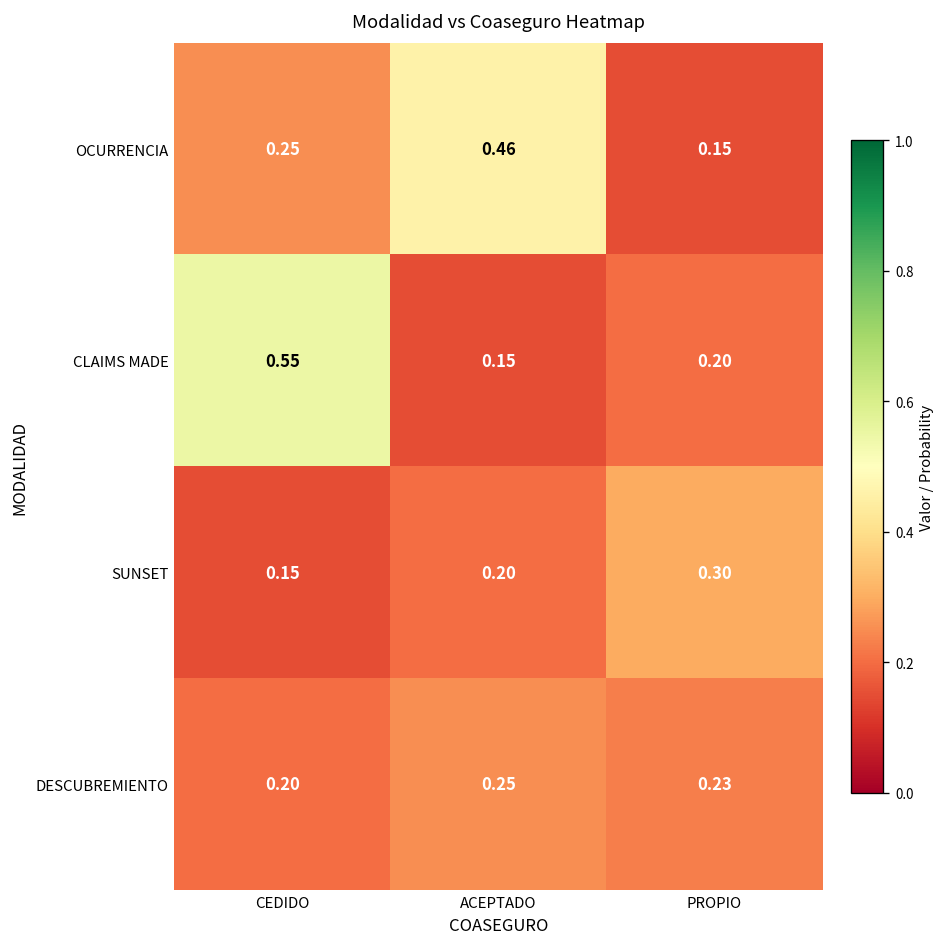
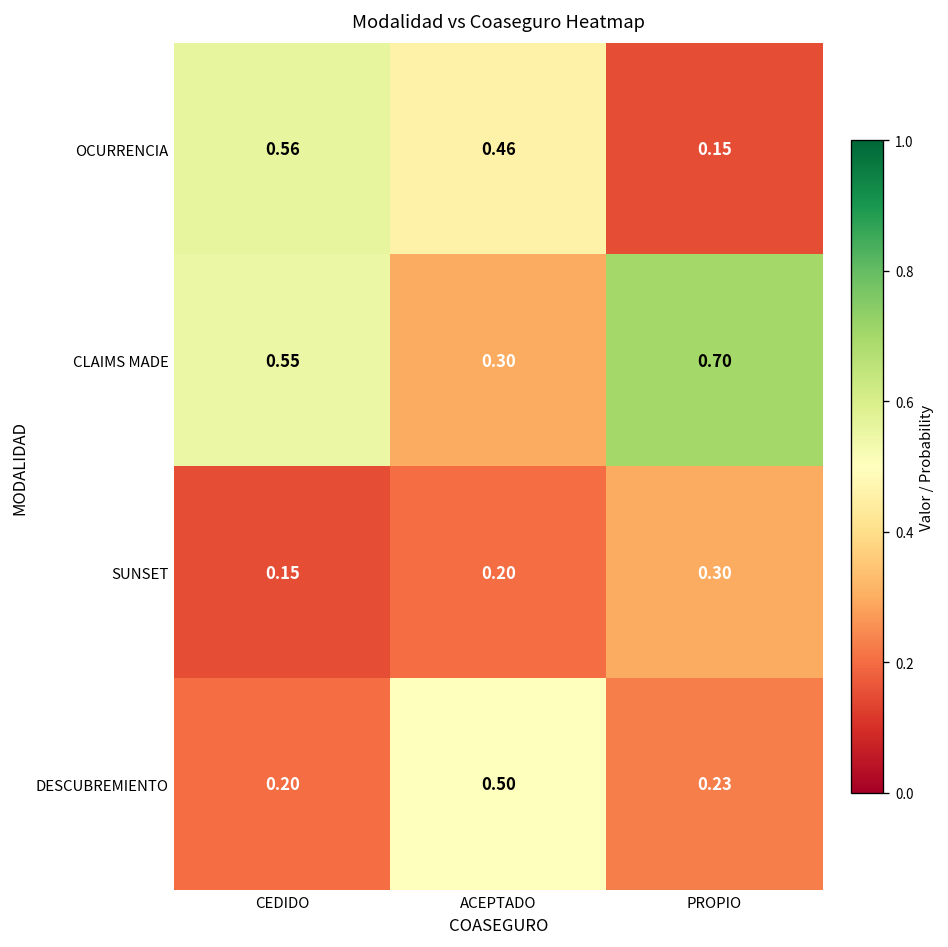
  {
    "OCURRENCIA": {
-     "CEDIDO": 0.25,
+     "CEDIDO": 0.56,
      "ACEPTADO": 0.46,
      "PROPIO": 0.15
    },
    "CLAIMS MADE": {
      "CEDIDO": 0.55,
-     "ACEPTADO": 0.15,
-     "PROPIO": 0.20
+     "ACEPTADO": 0.30,
+     "PROPIO": 0.70
    },
    "SUNSET": {
      "CEDIDO": 0.15,
      "ACEPTADO": 0.20,
      "PROPIO": 0.30
    },
    "DESCUBREMIENTO": {
      "CEDIDO": 0.20,
-     "ACEPTADO": 0.25,
+     "ACEPTADO": 0.50,
      "PROPIO": 0.23
    }
  }
